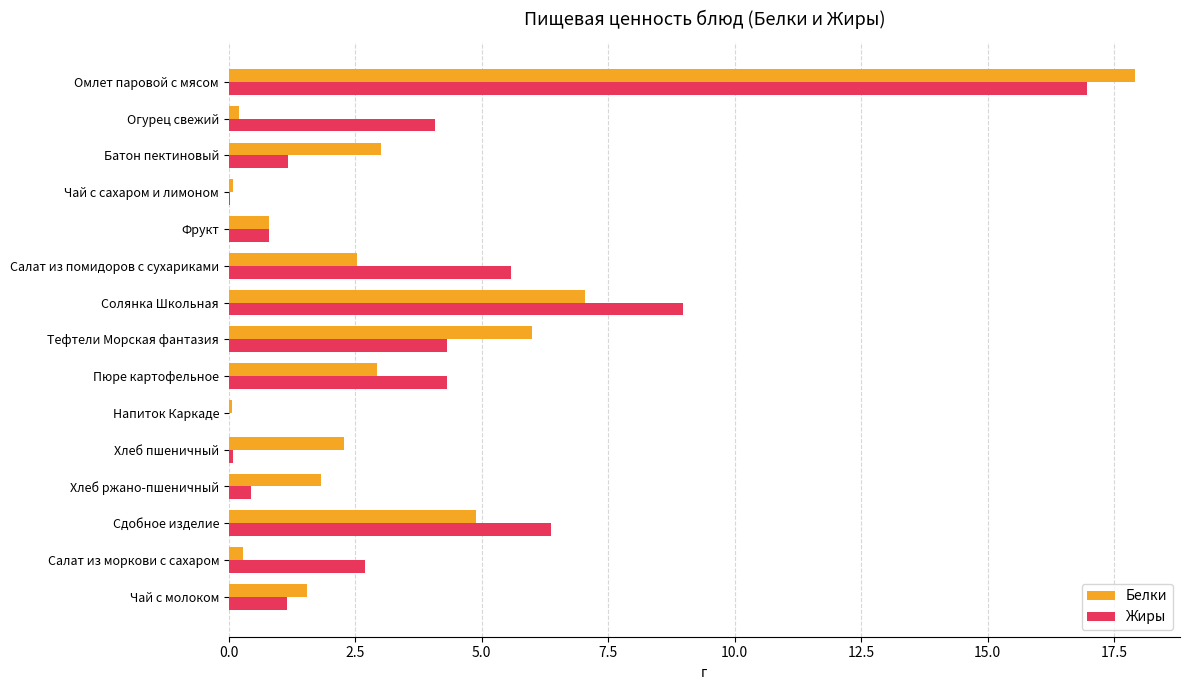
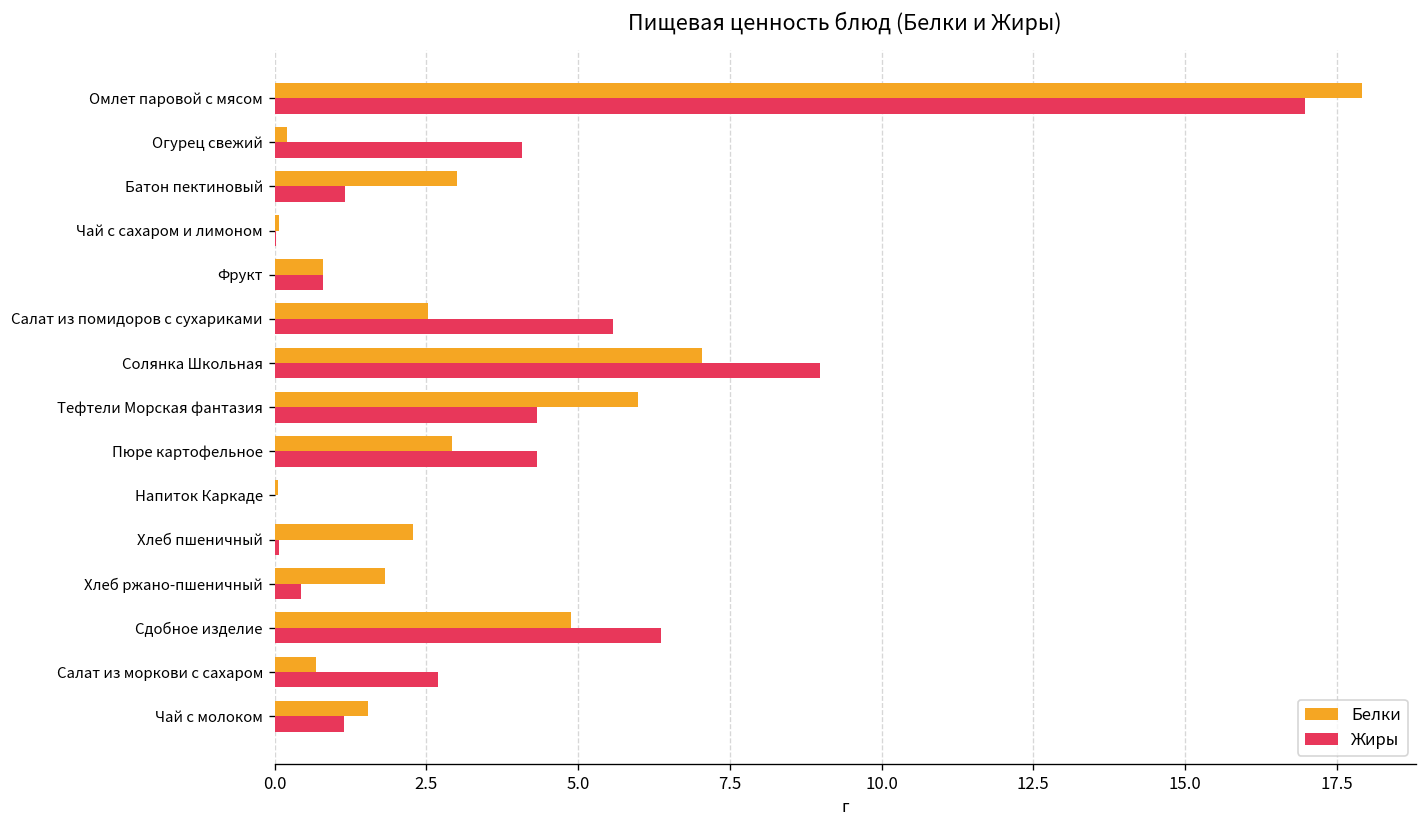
  {
    "Белки": {
      "Омлет паровой с мясом": 17.9,
      "Огурец свежий": 0.2,
      "Батон пектиновый": 3.0,
      "Чай с сахаром и лимоном": 0.1,
      "Фрукт": 0.8,
      "Салат из помидоров с сухариками": 2.5,
      "Солянка Школьная": 7.0,
      "Тефтели Морская фантазия": 6.0,
      "Пюре картофельное": 2.9,
      "Напиток Каркаде": 0.1,
      "Хлеб пшеничный": 2.3,
      "Хлеб ржано-пшеничный": 1.8,
      "Сдобное изделие": 4.9,
-     "Салат из моркови с сахаром": 0.3,
+     "Салат из моркови с сахаром": 0.7,
      "Чай с молоком": 1.5
    },
    "Жиры": {
      "Омлет паровой с мясом": 17.0,
      "Огурец свежий": 4.1,
      "Батон пектиновый": 1.2,
      "Фрукт": 0.8,
      "Салат из помидоров с сухариками": 5.6,
      "Солянка Школьная": 9.0,
      "Тефтели Морская фантазия": 4.3,
      "Пюре картофельное": 4.3,
      "Напиток Каркаде": 0.0,
      "Хлеб пшеничный": 0.1,
      "Хлеб ржано-пшеничный": 0.4,
      "Сдобное изделие": 6.4,
      "Салат из моркови с сахаром": 2.7,
      "Чай с молоком": 1.1
    }
  }
